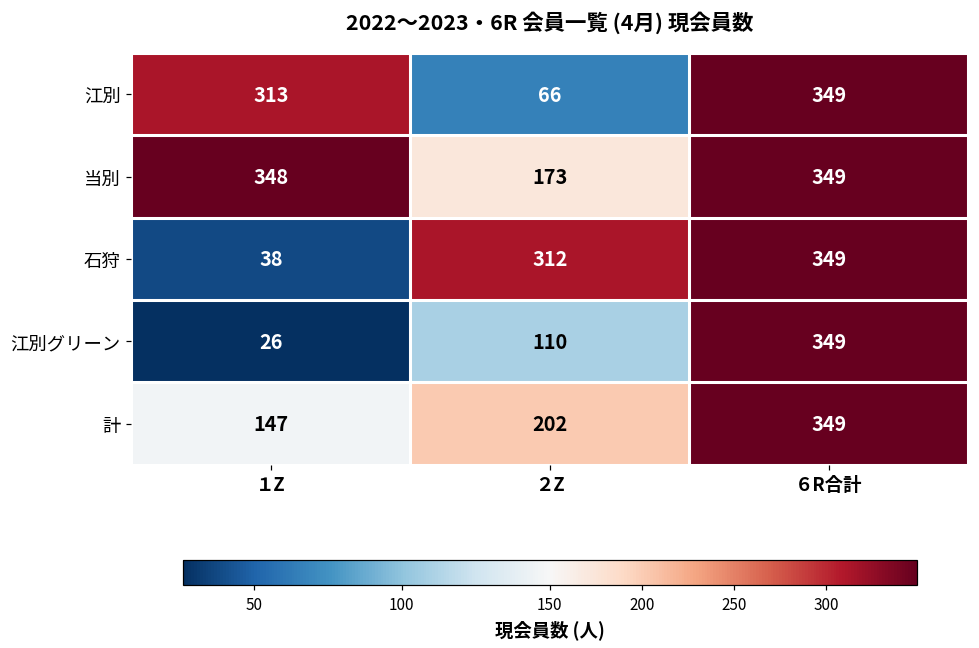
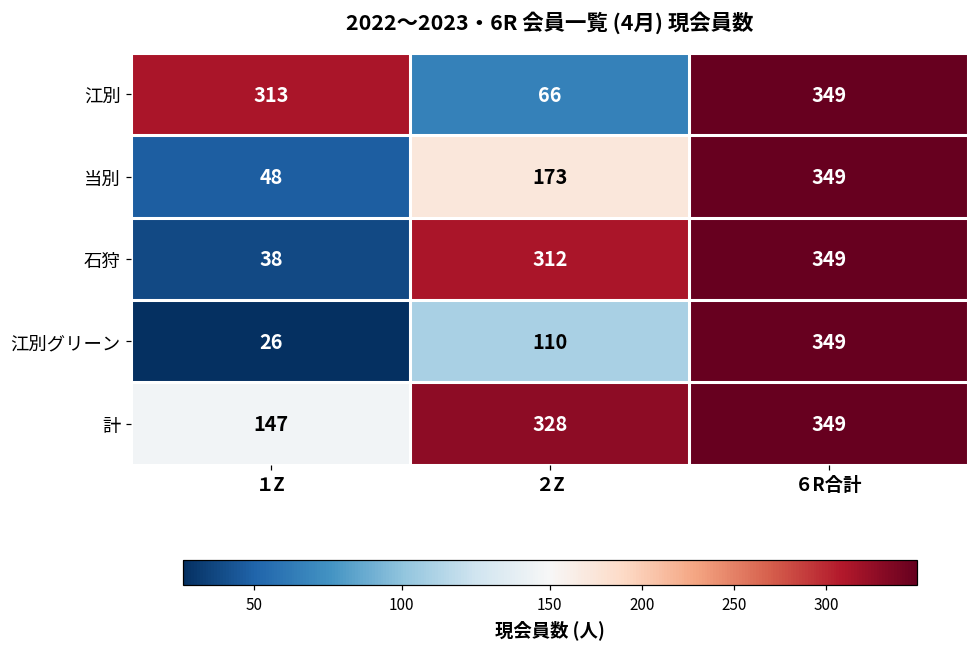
  {
    "江別": {
      "１Z": 313,
      "２Z": 66,
      "６R合計": 349
    },
    "当別": {
-     "１Z": 348,
+     "１Z": 48,
      "２Z": 173,
      "６R合計": 349
    },
    "石狩": {
      "１Z": 38,
      "２Z": 312,
      "６R合計": 349
    },
    "江別グリーン": {
      "１Z": 26,
      "２Z": 110,
      "６R合計": 349
    },
    "計": {
      "１Z": 147,
-     "２Z": 202,
+     "２Z": 328,
      "６R合計": 349
    }
  }
